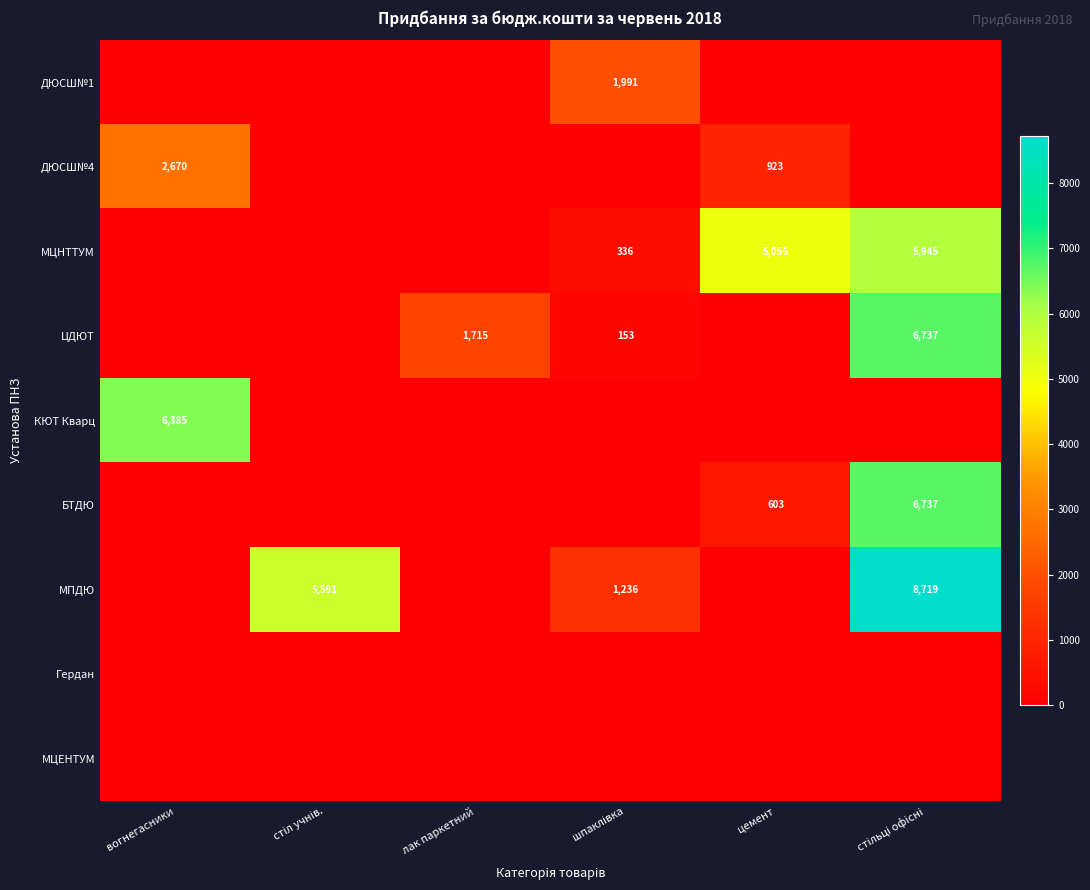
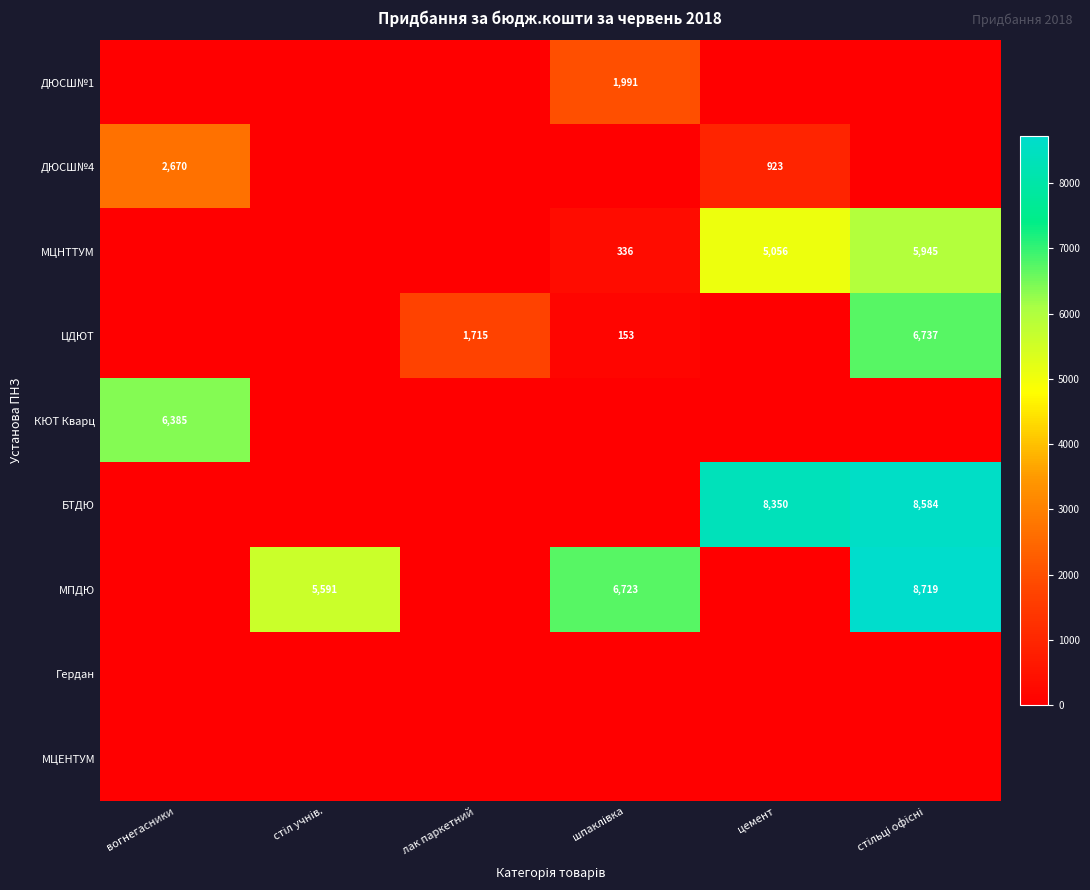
  {
    "ДЮСШ№1": {
      "шпаклівка": "1,991"
    },
    "ДЮСШ№4": {
      "вогнегасники": "2,670",
      "цемент": "923"
    },
    "МЦНТТУМ": {
      "шпаклівка": "336",
      "цемент": "5,056",
      "стільці офісні": "5,945"
    },
    "ЦДЮТ": {
      "лак паркетний": "1,715",
      "шпаклівка": "153",
      "стільці офісні": "6,737"
    },
    "КЮТ Кварц": {
      "вогнегасники": "6,385"
    },
    "БТДЮ": {
-     "цемент": "603",
-     "стільці офісні": "6,737"
+     "цемент": "8,350",
+     "стільці офісні": "8,584"
    },
    "МПДЮ": {
      "стіл учнів.": "5,591",
-     "шпаклівка": "1,236",
+     "шпаклівка": "6,723",
      "стільці офісні": "8,719"
    }
  }
